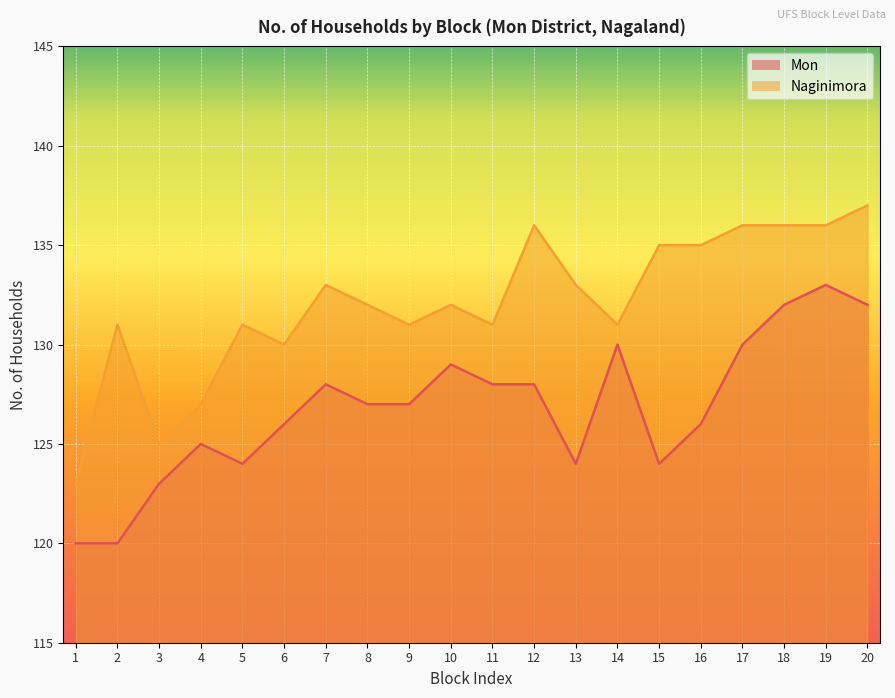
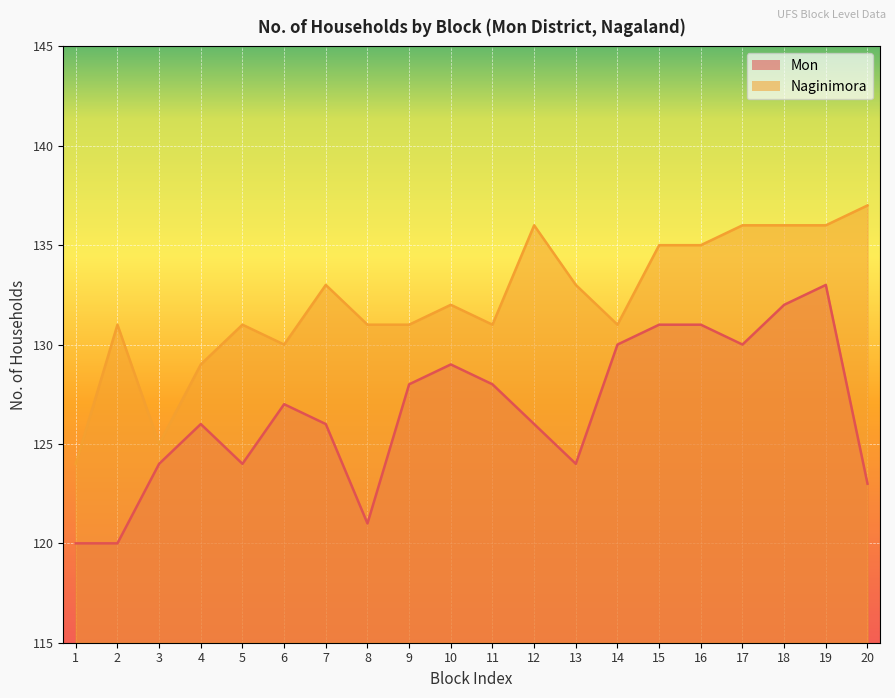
  {
    "Mon": {
      "1": 120,
      "2": 120,
-     "3": 123,
-     "4": 125,
+     "3": 124,
+     "4": 126,
      "5": 124,
-     "6": 126,
-     "7": 128,
-     "8": 127,
-     "9": 127,
+     "6": 127,
+     "7": 126,
+     "8": 121,
+     "9": 128,
      "10": 129,
      "11": 128,
-     "12": 128,
+     "12": 126,
      "13": 124,
      "14": 130,
-     "15": 124,
-     "16": 126,
+     "15": 131,
+     "16": 131,
      "17": 130,
      "18": 132,
      "19": 133,
-     "20": 132
+     "20": 123
    },
    "Naginimora": {
-     "1": 123,
+     "1": 124,
      "2": 131,
      "3": 125,
-     "4": 127,
+     "4": 129,
      "5": 131,
      "6": 130,
      "7": 133,
-     "8": 132,
+     "8": 131,
      "9": 131,
      "10": 132,
      "11": 131,
      "12": 136,
      "13": 133,
      "14": 131,
      "15": 135,
      "16": 135,
      "17": 136,
      "18": 136,
      "19": 136,
      "20": 137
    }
  }
